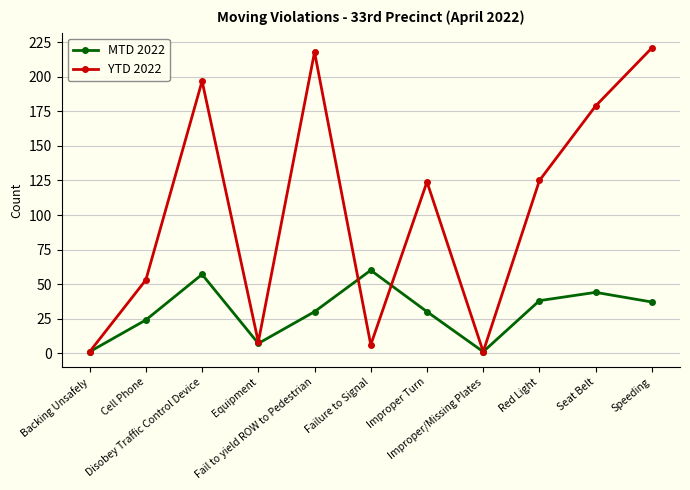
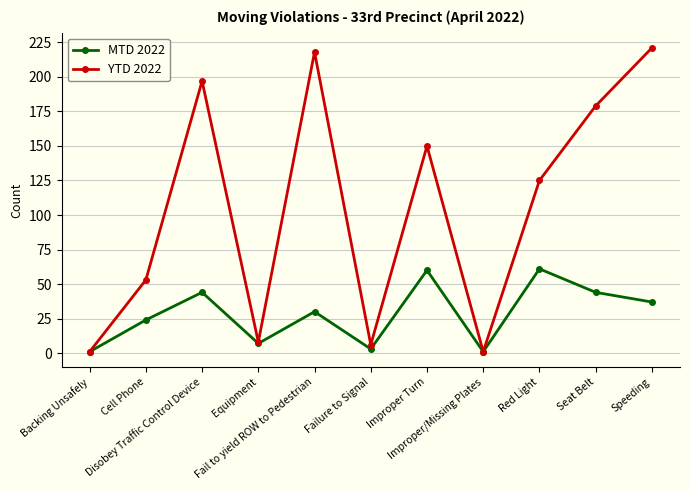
  {
    "MTD 2022": {
      "Cell Phone": 24,
-     "Disobey Traffic Control Device": 57,
+     "Disobey Traffic Control Device": 44,
      "Fail to yield ROW to Pedestrian": 30,
-     "Failure to Signal": 60,
-     "Improper Turn": 30,
-     "Red Light": 38,
+     "Failure to Signal": 3,
+     "Improper Turn": 60,
+     "Red Light": 61,
      "Seat Belt": 44,
      "Speeding": 37
    },
    "YTD 2022": {
      "Cell Phone": 53,
      "Disobey Traffic Control Device": 197,
      "Fail to yield ROW to Pedestrian": 218,
      "Failure to Signal": 6,
-     "Improper Turn": 124,
+     "Improper Turn": 150,
      "Red Light": 125,
      "Seat Belt": 179,
      "Speeding": 221
    }
  }
